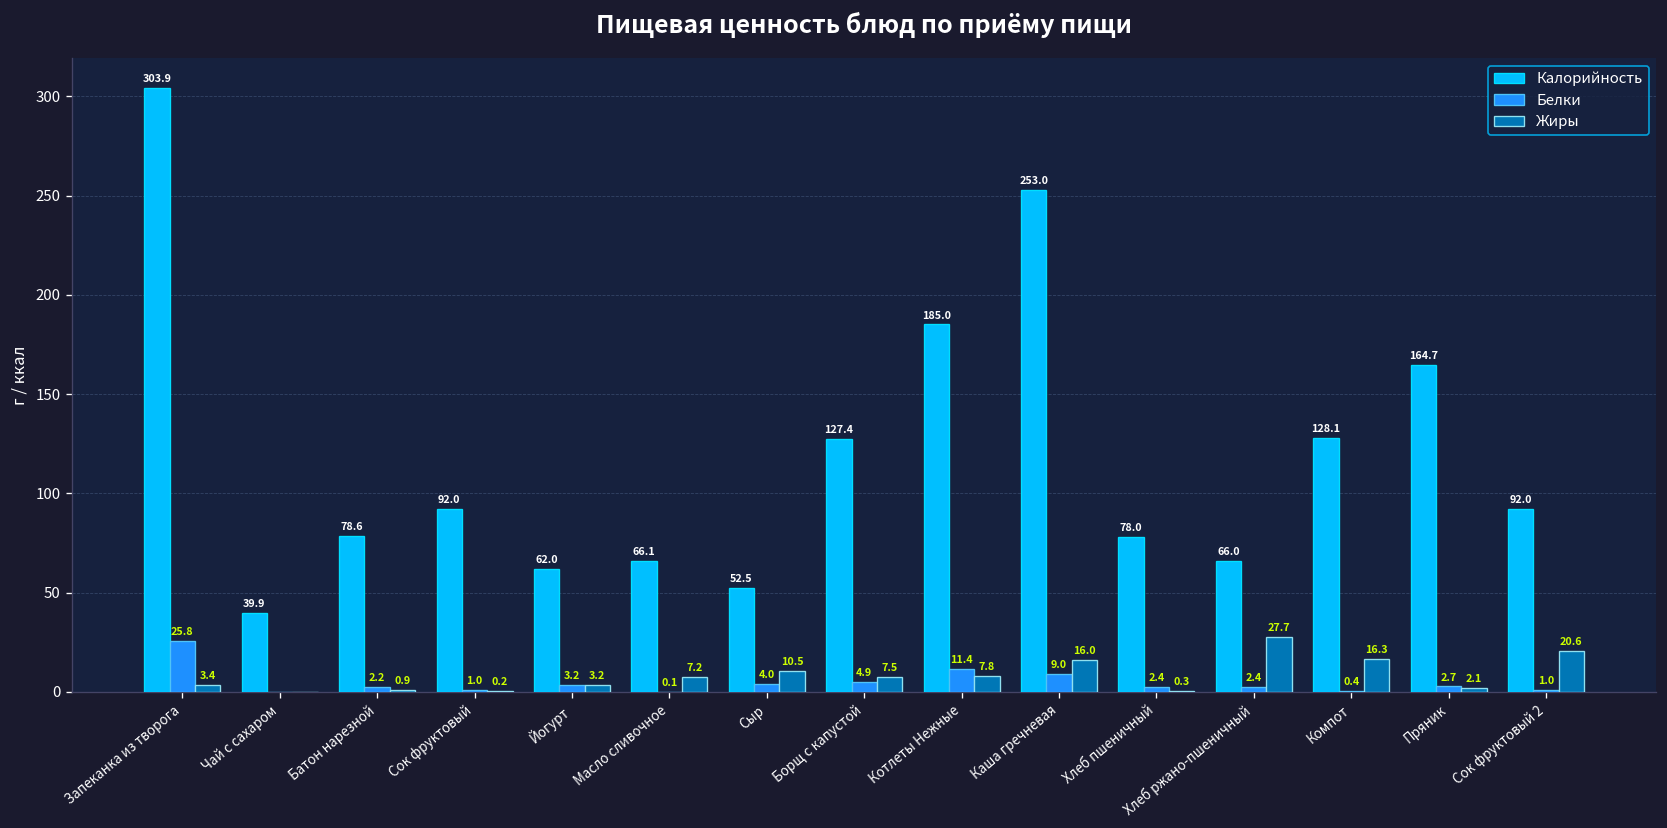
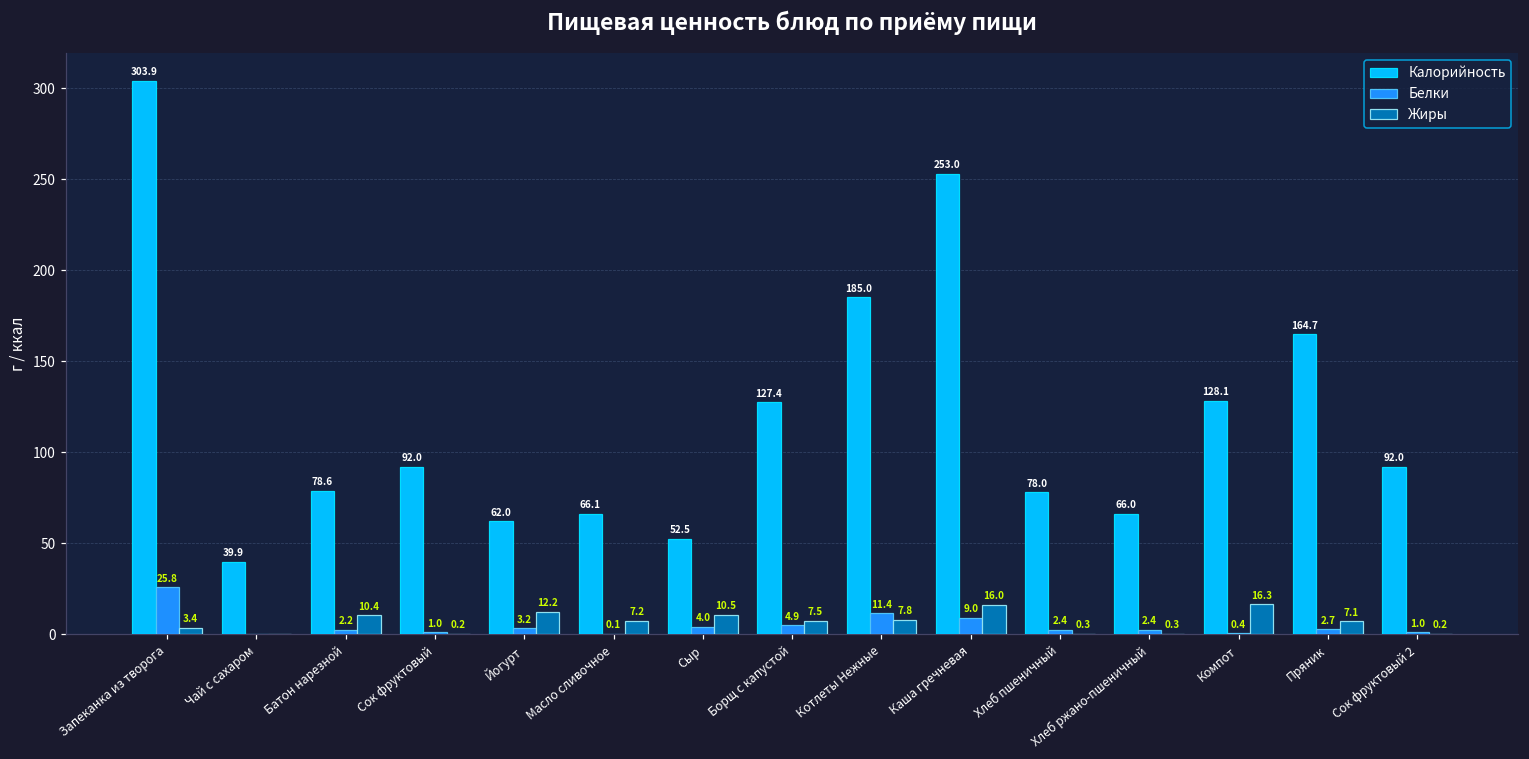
  {
    "Жиры": {
      "Запеканка из творога": 3.4,
-     "Батон нарезной": 0.9,
+     "Батон нарезной": 10.4,
      "Сок фруктовый": 0.2,
-     "Йогурт": 3.2,
+     "Йогурт": 12.2,
      "Масло сливочное": 7.2,
      "Сыр": 10.5,
      "Борщ с капустой": 7.5,
      "Котлеты Нежные": 7.8,
      "Каша гречневая": 16.0,
      "Хлеб пшеничный": 0.3,
-     "Хлеб ржано-пшеничный": 27.7,
+     "Хлеб ржано-пшеничный": 0.3,
      "Компот": 16.3,
-     "Пряник": 2.1,
-     "Сок фруктовый 2": 20.6
+     "Пряник": 7.1,
+     "Сок фруктовый 2": 0.2
    }
  }
